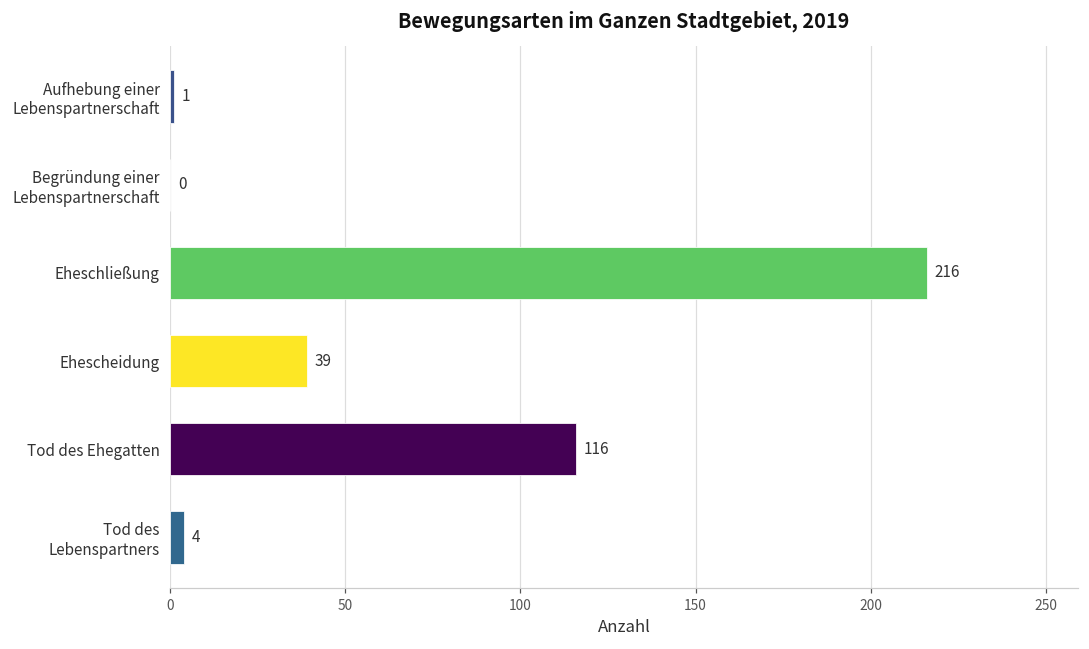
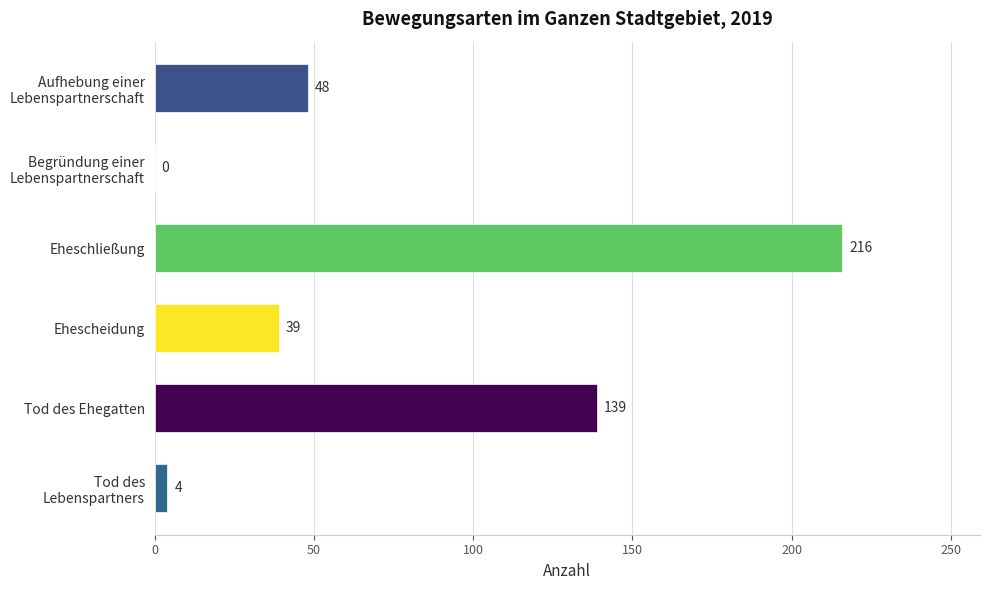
  {
-   "Aufhebung einer Lebenspartnerschaft": 1,
+   "Aufhebung einer Lebenspartnerschaft": 48,
    "Begründung einer Lebenspartnerschaft": 0,
    "Eheschließung": 216,
    "Ehescheidung": 39,
-   "Tod des Ehegatten": 116,
+   "Tod des Ehegatten": 139,
    "Tod des Lebenspartners": 4
  }
